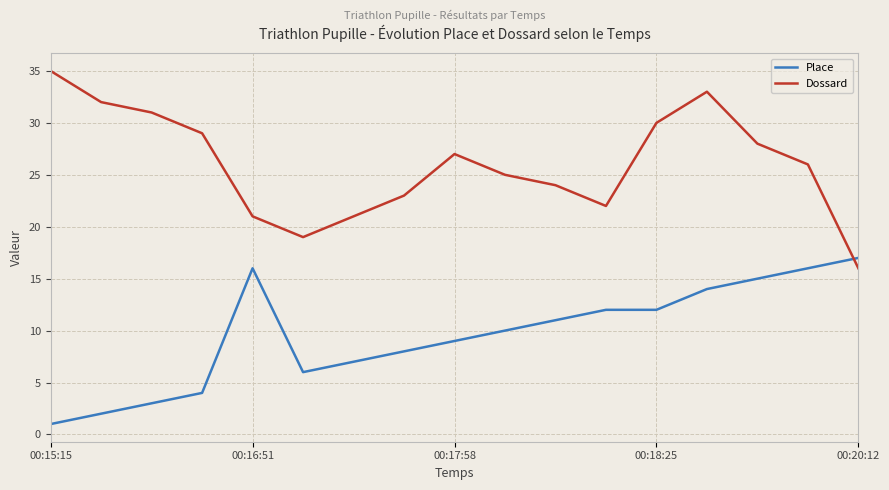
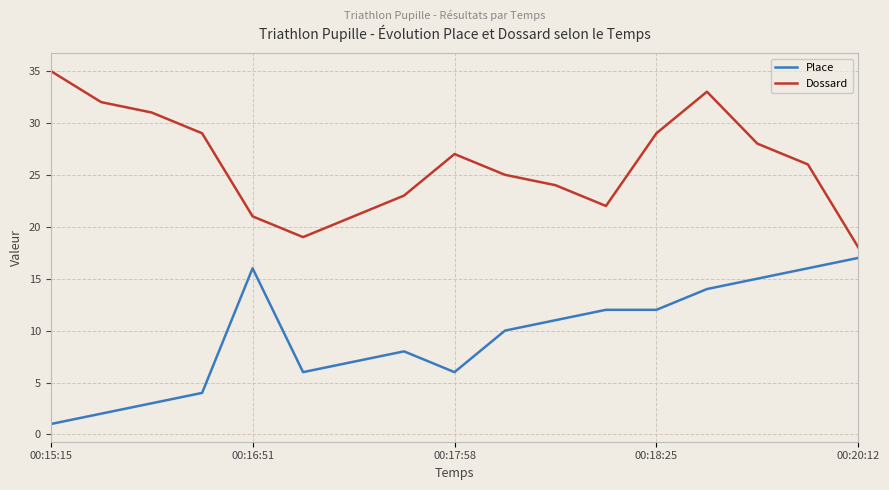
  {
    "Place": {
      "00:15:15": 1,
      "00:16:51": 16,
-     "00:17:58": 9,
+     "00:17:58": 6,
      "00:18:25": 12,
      "00:20:12": 17
    },
    "Dossard": {
      "00:15:15": 35,
      "00:16:51": 21,
      "00:17:58": 27,
-     "00:18:25": 30,
-     "00:20:12": 16
+     "00:18:25": 29,
+     "00:20:12": 18
    }
  }
